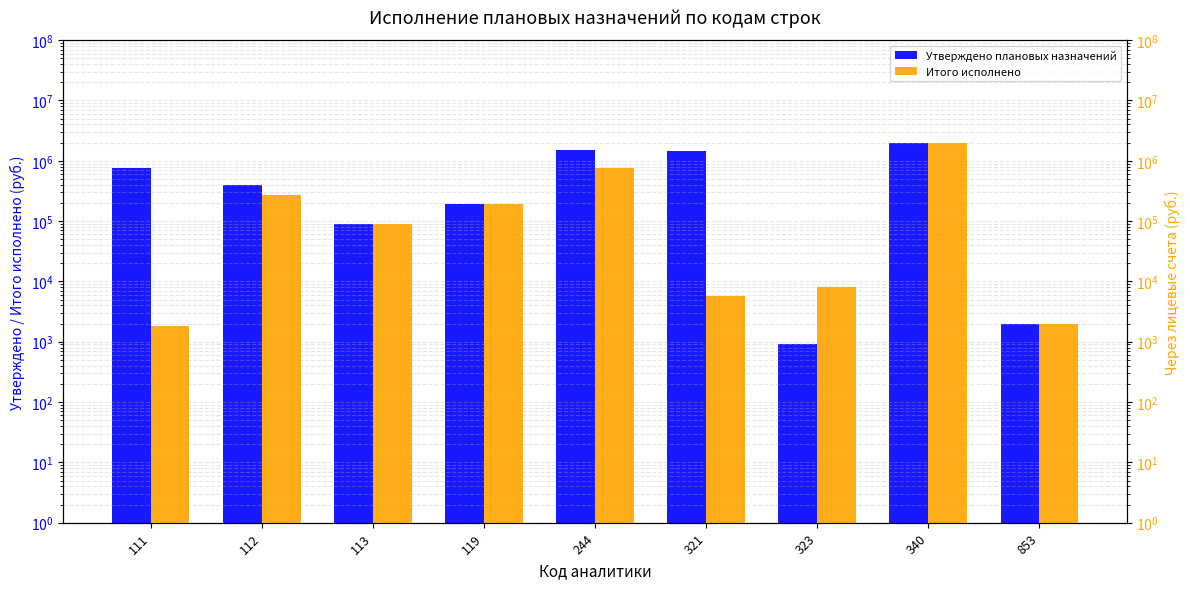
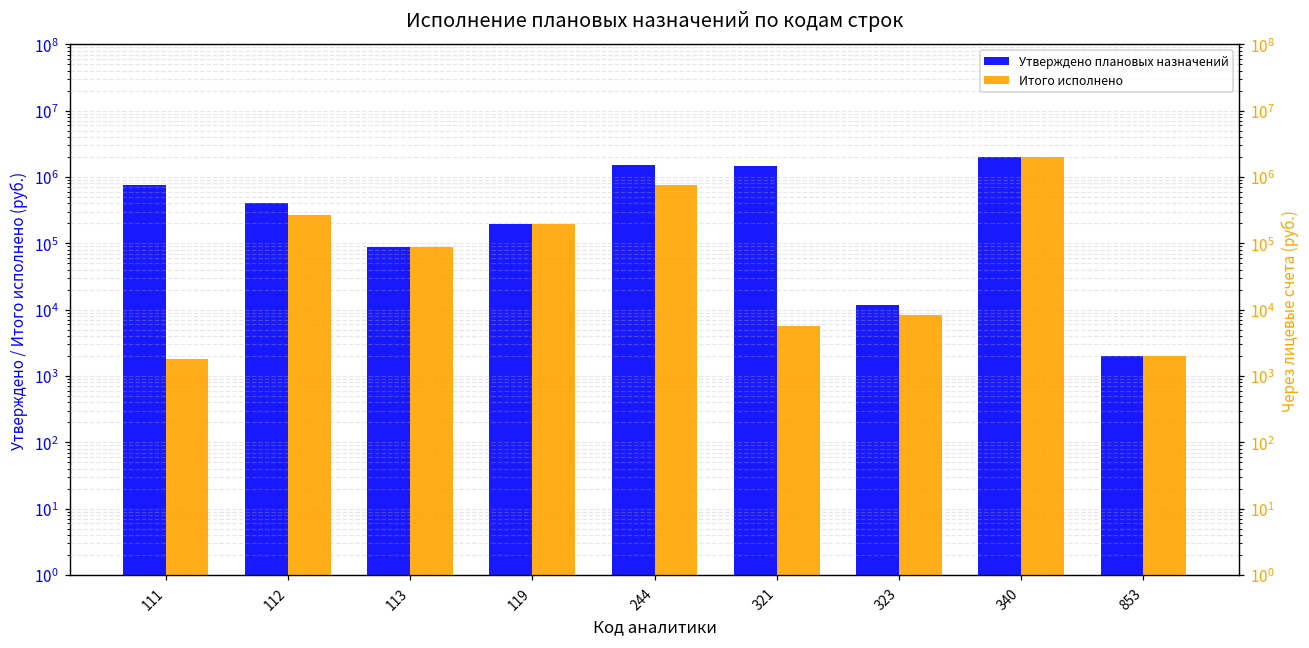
  {
    "Утверждено плановых назначений": {
      "111": 800000,
      "112": 400000,
      "113": 90000,
      "119": 200000,
      "244": 1500000,
      "321": 1500000,
-     "323": 900,
+     "323": 12000,
      "340": 2000000,
      "853": 2000
    },
    "Итого исполнено": {
      "111": 1800,
      "112": 300000,
      "113": 90000,
      "119": 200000,
      "244": 700000,
      "321": 6000,
      "323": 8000,
      "340": 2000000,
      "853": 2000
    }
  }
